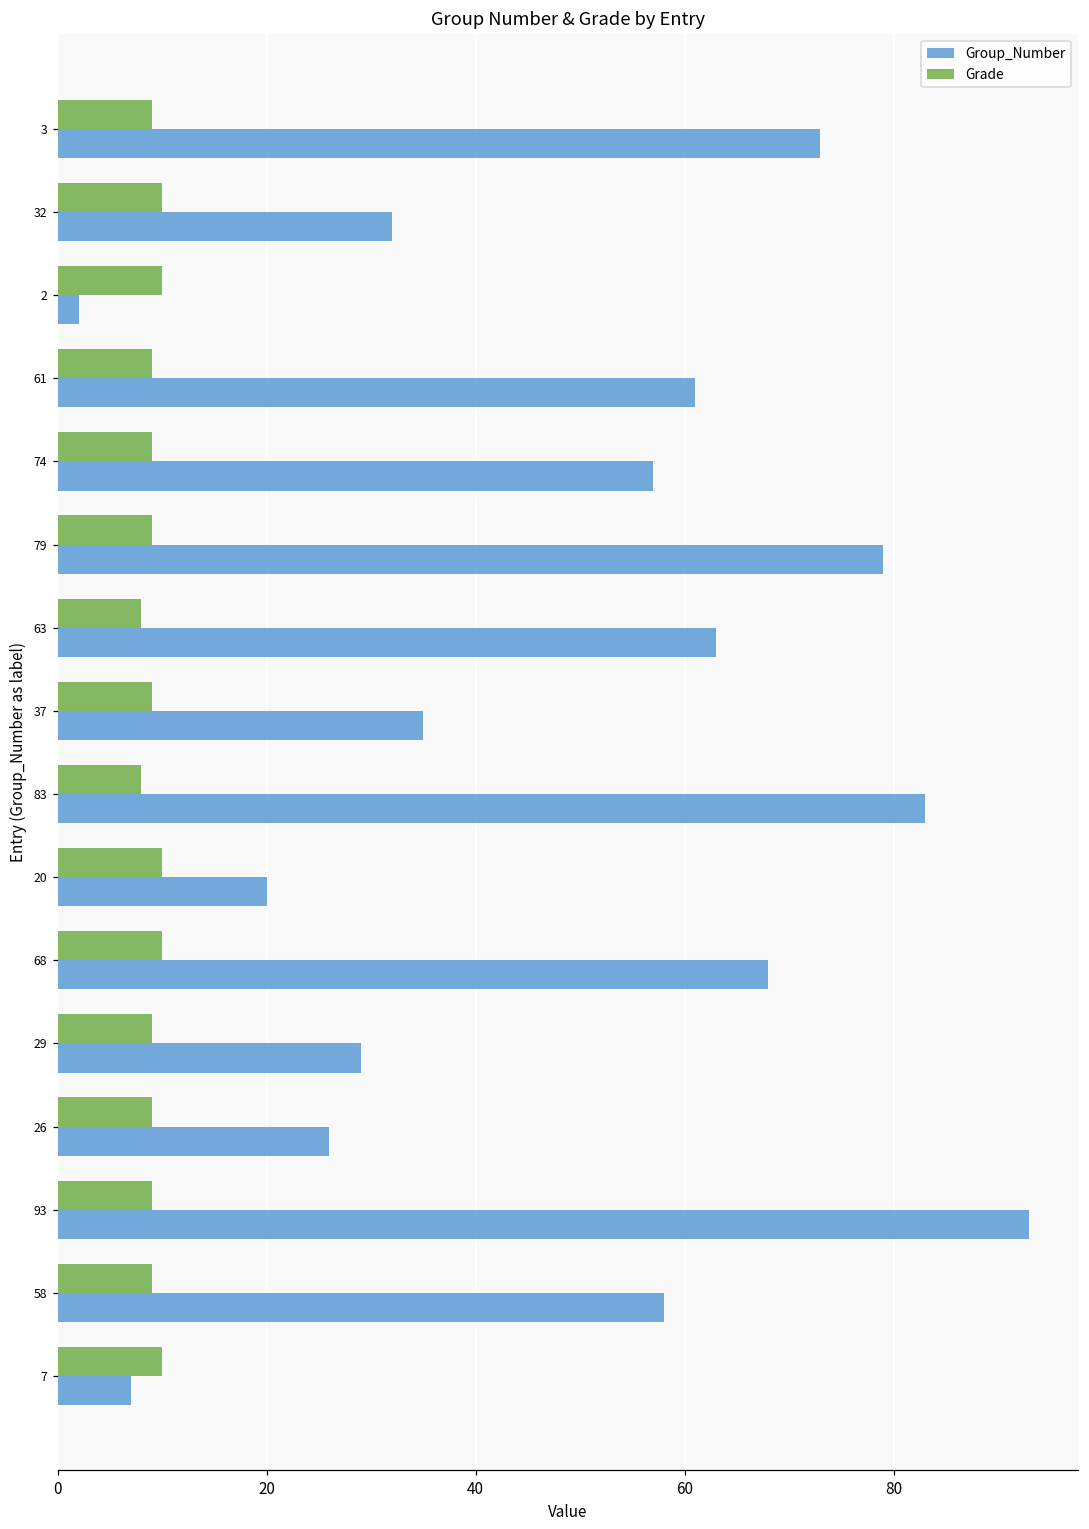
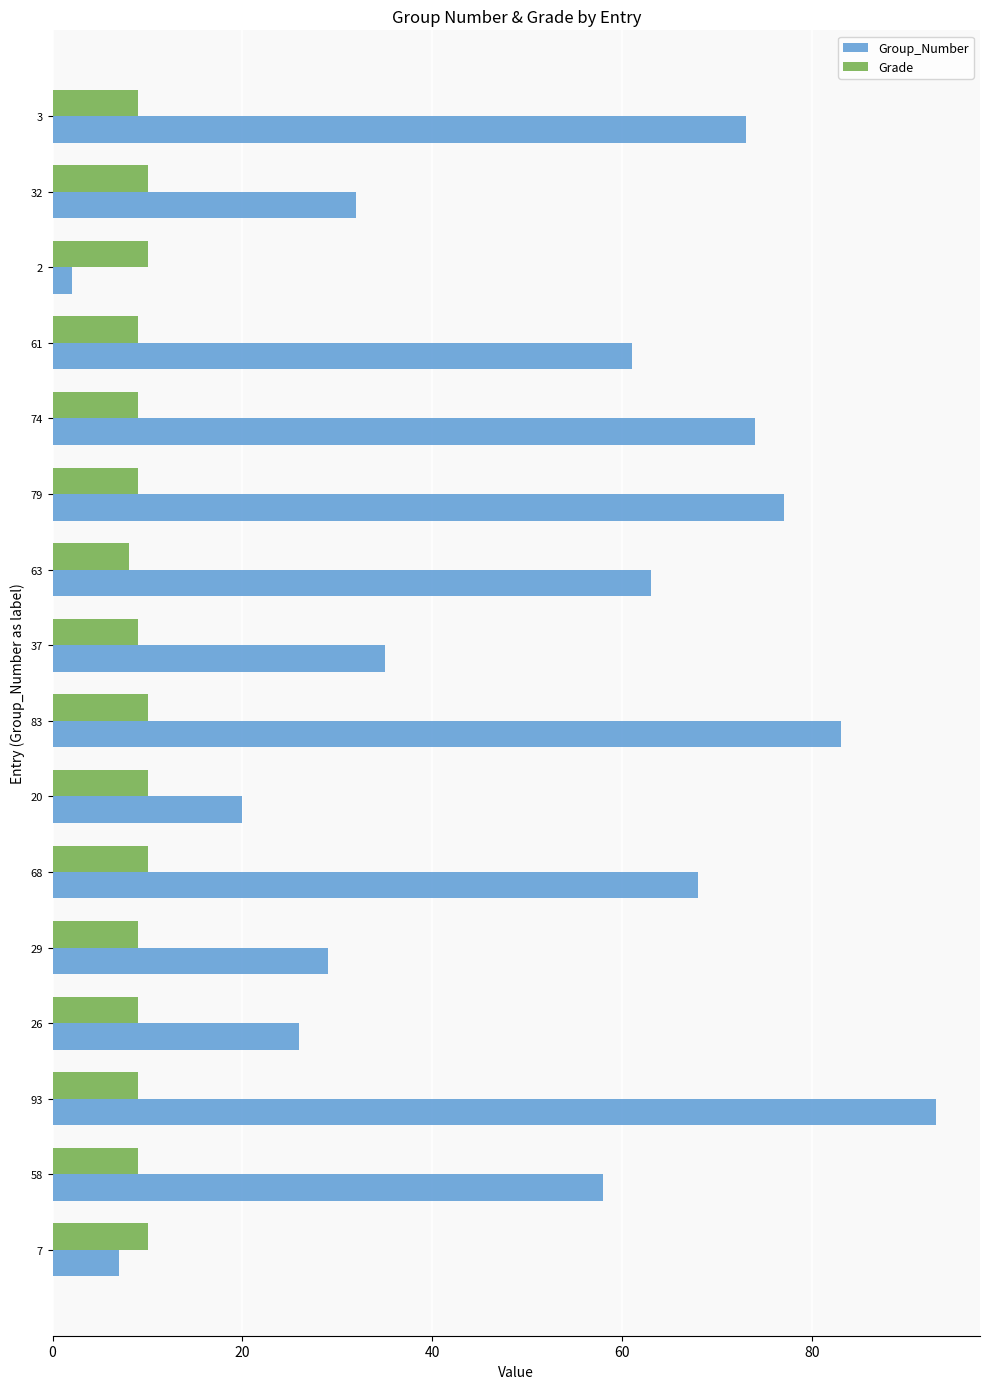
  {
    "Group_Number": {
      "3": 73,
      "32": 32,
      "2": 2,
      "61": 61,
-     "74": 57,
-     "79": 79,
+     "74": 74,
+     "79": 77,
      "63": 63,
      "37": 35,
      "83": 83,
      "20": 20,
      "68": 68,
      "29": 29,
      "26": 26,
      "93": 93,
      "58": 58,
      "7": 7
    },
    "Grade": {
      "3": 9,
      "32": 10,
      "2": 10,
      "61": 9,
      "74": 9,
      "79": 9,
      "63": 8,
      "37": 9,
-     "83": 8,
+     "83": 10,
      "20": 10,
      "68": 10,
      "29": 9,
      "26": 9,
      "93": 9,
      "58": 9,
      "7": 10
    }
  }
